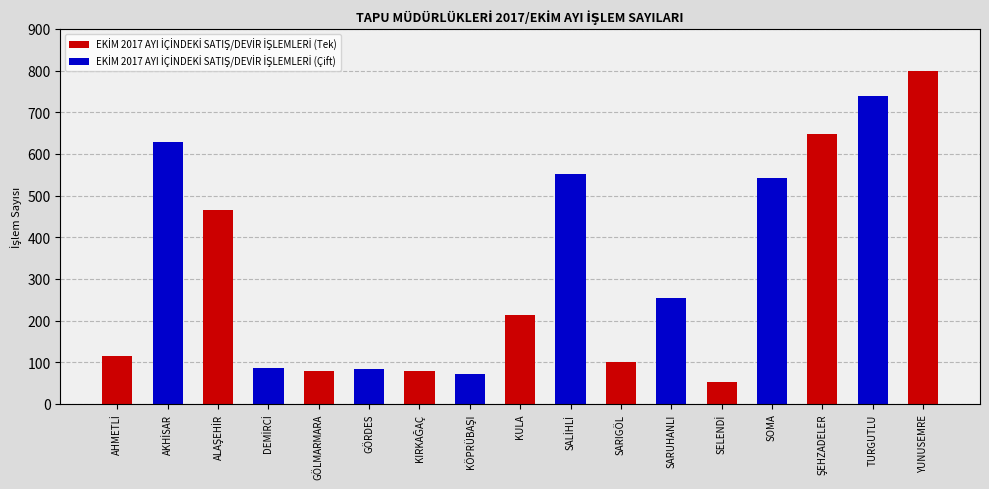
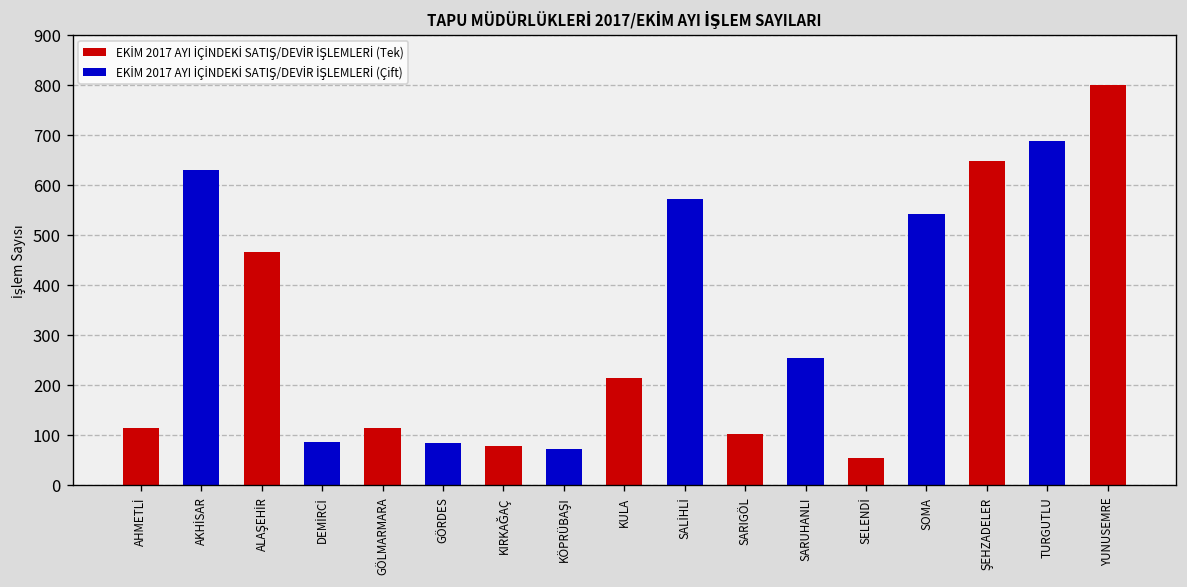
  {
    "AHMETLİ": 110,
    "AKHİSAR": 630,
    "ALAŞEHİR": 470,
    "DEMİRCİ": 90,
-   "GÖLMARMARA": 80,
+   "GÖLMARMARA": 110,
    "GÖRDES": 80,
    "KIRKAĞAÇ": 80,
    "KÖPRÜBAŞI": 70,
    "KULA": 210,
-   "SALİHLİ": 550,
+   "SALİHLİ": 570,
    "SARIGÖL": 100,
    "SARUHANLI": 250,
    "SELENDİ": 50,
    "SOMA": 540,
    "ŞEHZADELER": 650,
-   "TURGUTLU": 740,
+   "TURGUTLU": 690,
    "YUNUSEMRE": 800
  }
